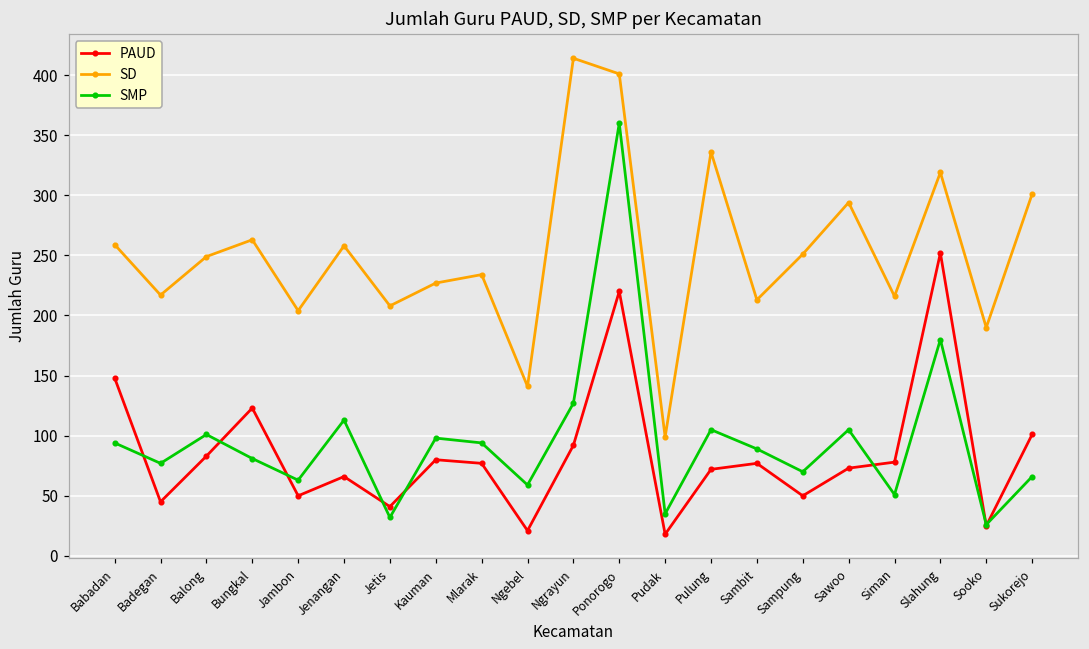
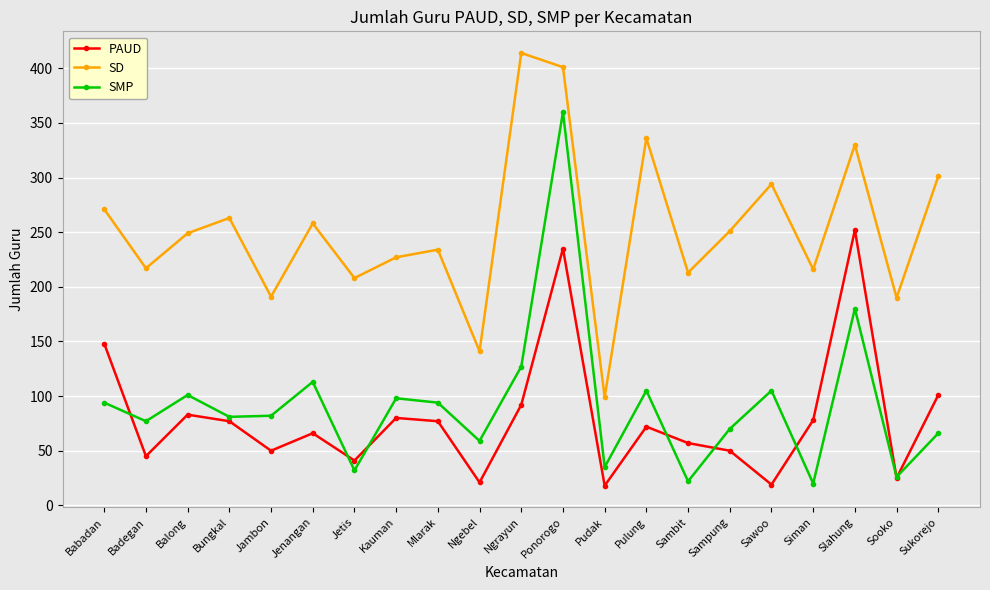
  {
    "PAUD": {
      "Babadan": 148,
      "Badegan": 45,
      "Balong": 83,
-     "Bungkal": 123,
+     "Bungkal": 77,
      "Jambon": 50,
      "Jenangan": 66,
      "Jetis": 41,
      "Kauman": 80,
      "Mlarak": 77,
      "Ngebel": 21,
      "Ngrayun": 92,
-     "Ponorogo": 220,
+     "Ponorogo": 235,
      "Pudak": 18,
      "Pulung": 72,
-     "Sambit": 77,
+     "Sambit": 57,
      "Sampung": 50,
-     "Sawoo": 73,
+     "Sawoo": 19,
      "Siman": 78,
      "Slahung": 252,
      "Sukorejo": 101
    },
    "SD": {
-     "Babadan": 259,
+     "Babadan": 271,
      "Badegan": 217,
      "Balong": 249,
      "Bungkal": 263,
-     "Jambon": 204,
+     "Jambon": 191,
      "Jenangan": 258,
      "Jetis": 208,
      "Kauman": 227,
      "Mlarak": 234,
      "Ngebel": 141,
      "Ngrayun": 414,
      "Ponorogo": 401,
      "Pudak": 99,
      "Pulung": 336,
      "Sambit": 213,
      "Sampung": 251,
      "Sawoo": 294,
      "Siman": 216,
-     "Slahung": 319,
+     "Slahung": 330,
      "Sooko": 190,
      "Sukorejo": 301
    },
    "SMP": {
      "Babadan": 94,
      "Badegan": 77,
      "Balong": 101,
      "Bungkal": 81,
-     "Jambon": 63,
+     "Jambon": 82,
      "Jenangan": 113,
      "Jetis": 32,
      "Kauman": 98,
      "Mlarak": 94,
      "Ngebel": 59,
      "Ngrayun": 127,
      "Ponorogo": 360,
      "Pudak": 35,
      "Pulung": 105,
-     "Sambit": 89,
+     "Sambit": 22,
      "Sampung": 70,
      "Sawoo": 105,
-     "Siman": 51,
+     "Siman": 20,
      "Slahung": 180,
      "Sukorejo": 66
    }
  }
